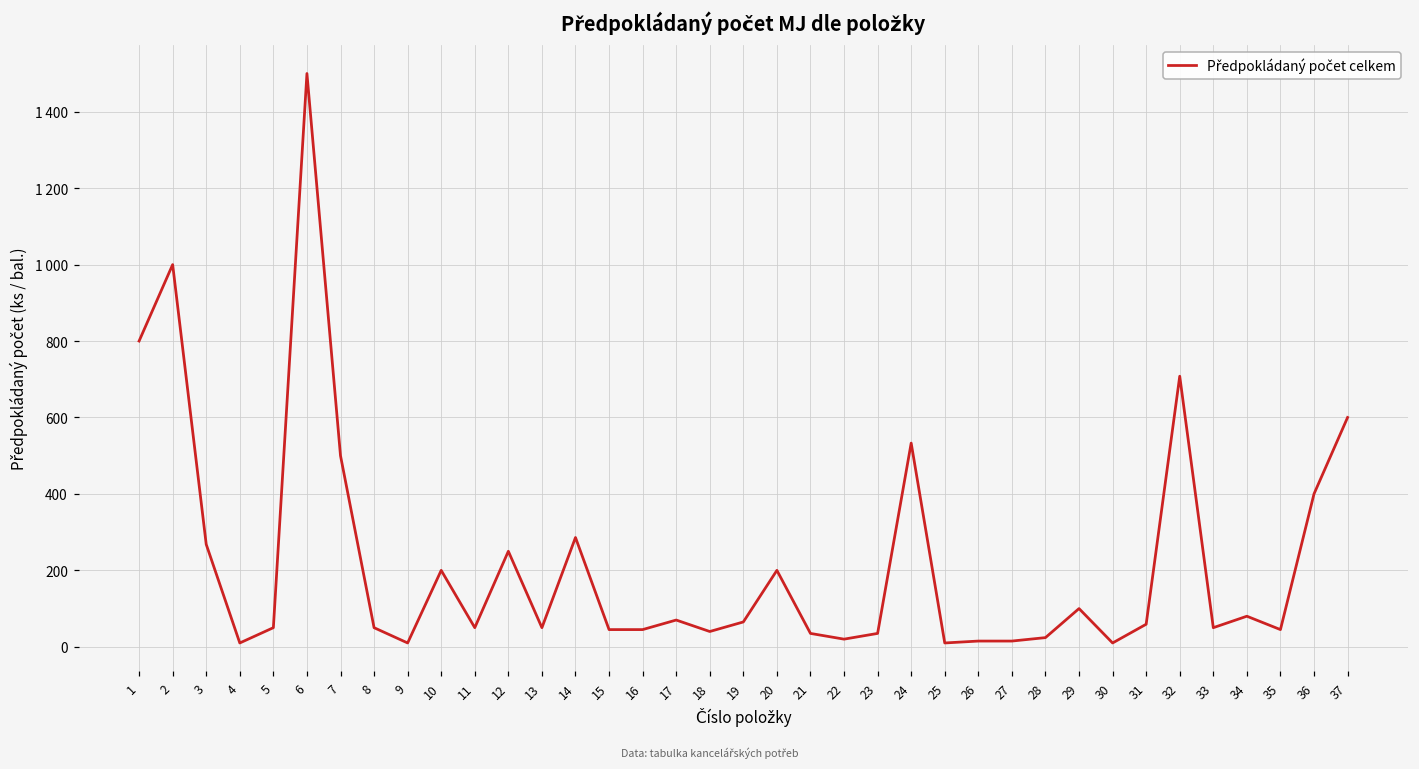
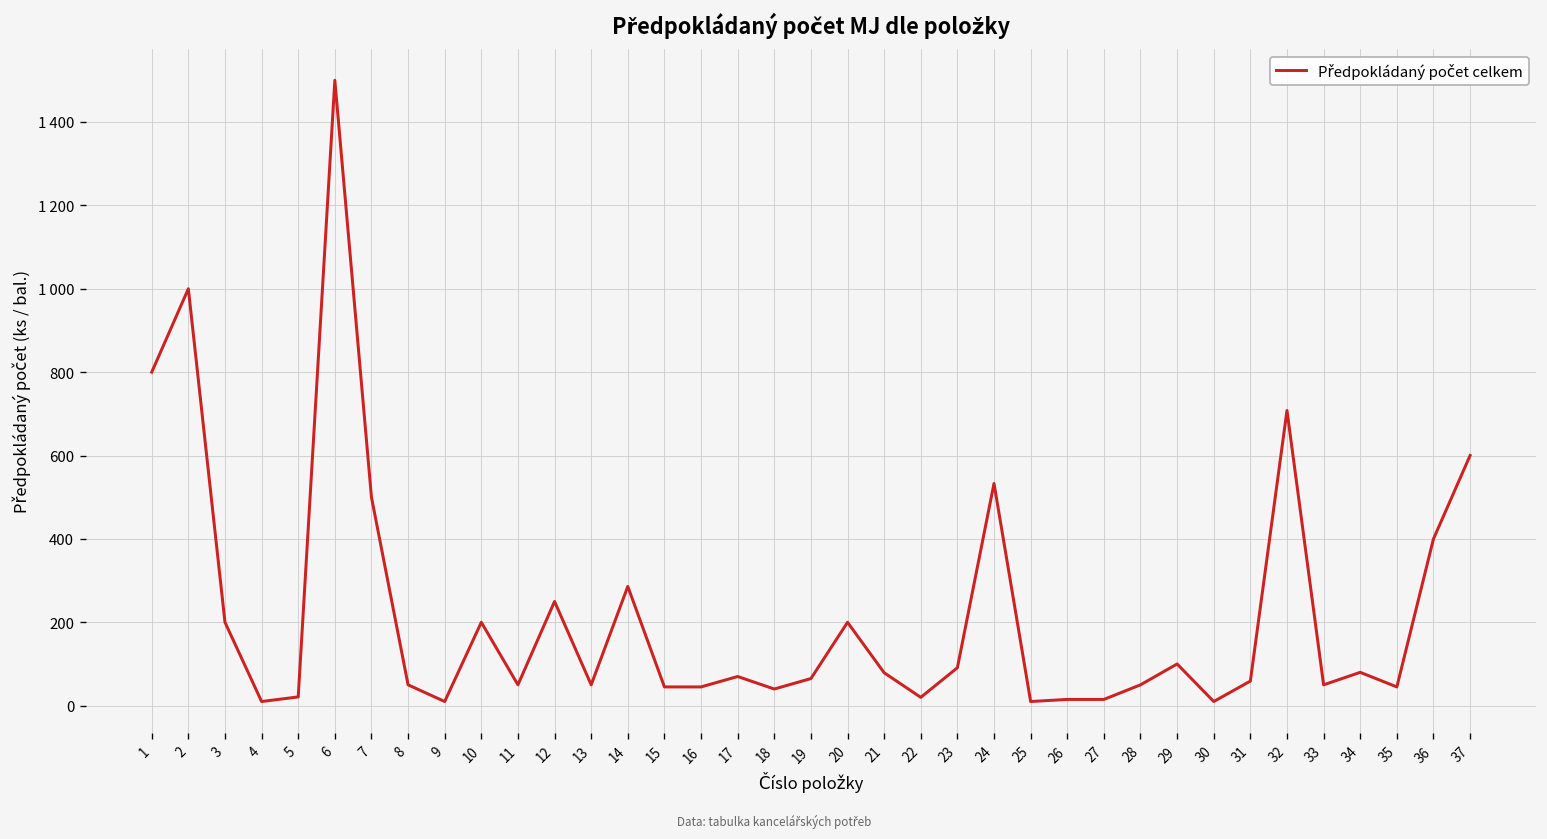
  {
    "1": 800,
    "2": 1000,
-   "3": 270,
+   "3": 200,
    "4": 10,
-   "5": 50,
+   "5": 20,
    "6": 1500,
    "7": 500,
    "8": 50,
    "9": 10,
    "10": 200,
    "11": 50,
    "12": 250,
    "13": 50,
    "14": 290,
    "15": 50,
    "16": 50,
    "17": 70,
    "18": 40,
    "19": 70,
    "20": 200,
-   "21": 40,
+   "21": 80,
    "22": 20,
-   "23": 40,
+   "23": 90,
    "24": 530,
    "25": 10,
    "26": 20,
    "27": 20,
-   "28": 20,
+   "28": 50,
    "29": 100,
    "30": 10,
    "31": 60,
    "32": 710,
    "33": 50,
    "34": 80,
    "35": 50,
    "36": 400,
    "37": 600
  }
